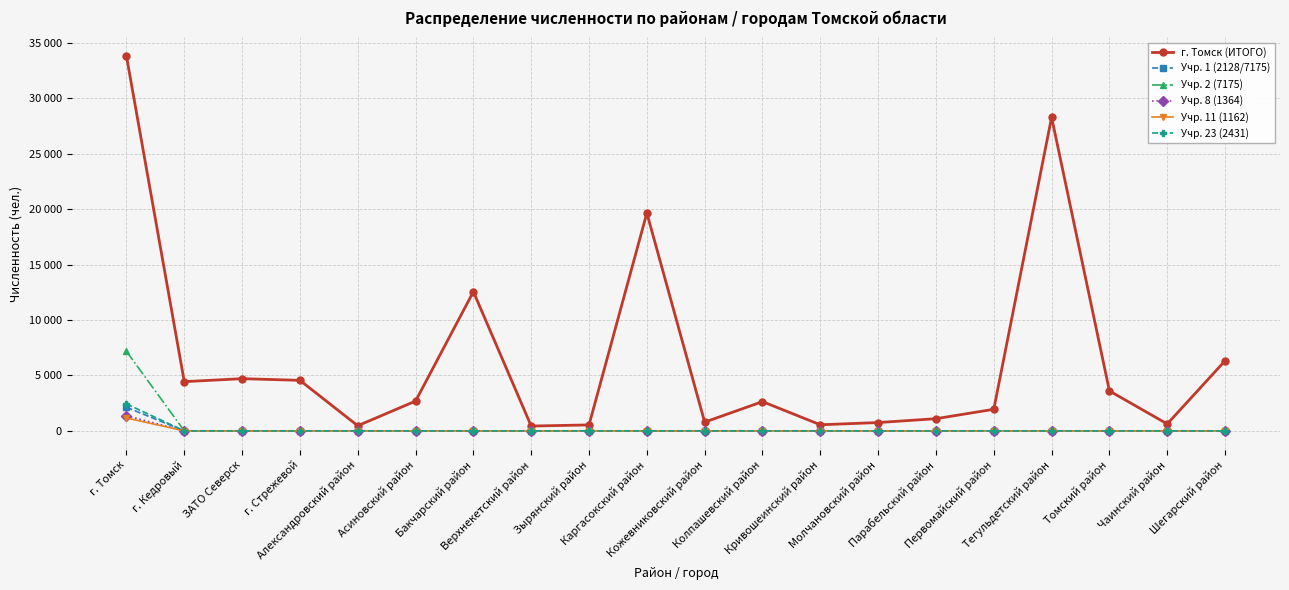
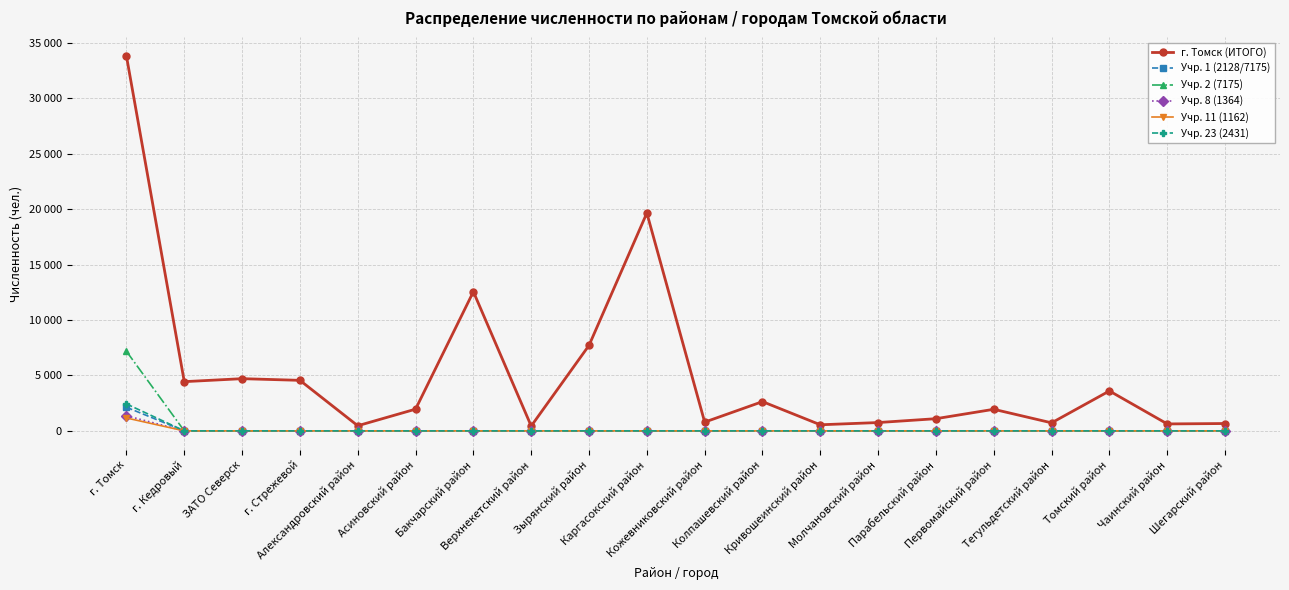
  {
    "г. Томск (ИТОГО)": {
      "г. Томск": 33800,
      "г. Кедровый": 4400,
      "ЗАТО Северск": 4700,
      "г. Стрежевой": 4600,
      "Александровский район": 500,
-     "Асиновский район": 2700,
+     "Асиновский район": 2000,
      "Бакчарский район": 12600,
      "Верхнекетский район": 400,
-     "Зырянский район": 500,
+     "Зырянский район": 7700,
      "Каргасокский район": 19700,
      "Кожевниковский район": 800,
      "Колпашевский район": 2600,
      "Кривошеинский район": 500,
      "Молчановский район": 800,
      "Парабельский район": 1100,
      "Первомайский район": 1900,
-     "Тегульдетский район": 28300,
+     "Тегульдетский район": 700,
      "Томский район": 3600,
      "Чаинский район": 600,
-     "Шегарский район": 6300
+     "Шегарский район": 700
    },
    "Учр. 1 (2128/7175)": {
      "г. Томск": 2100
    }
  }
